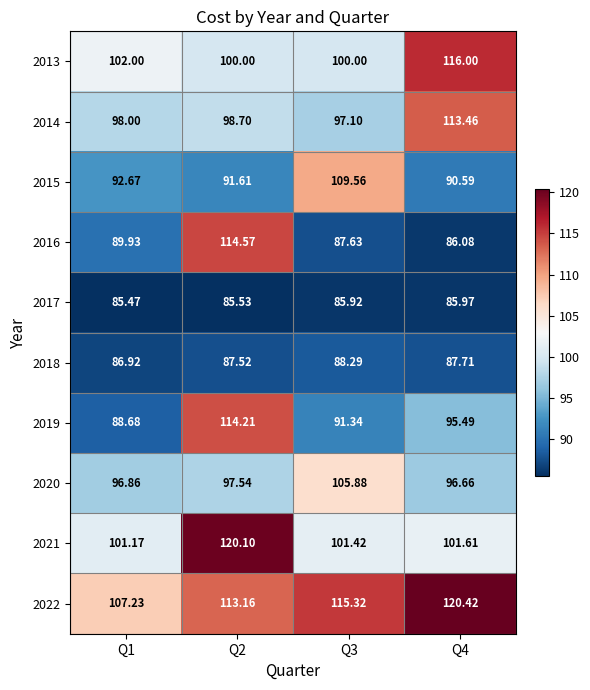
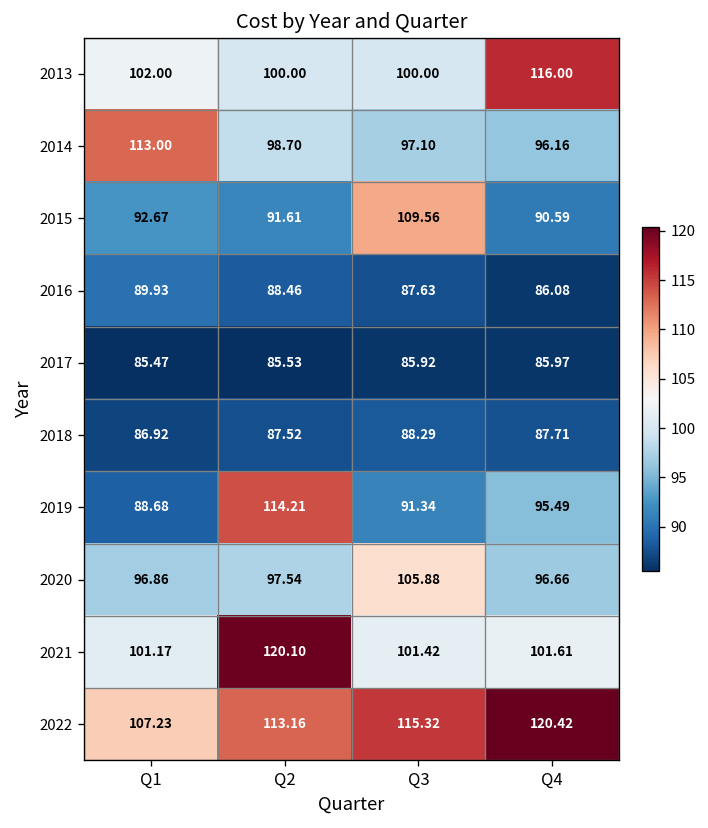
  {
    "2013": {
      "Q1": 102.00,
      "Q2": 100.00,
      "Q3": 100.00,
      "Q4": 116.00
    },
    "2014": {
-     "Q1": 98.00,
+     "Q1": 113.00,
      "Q2": 98.70,
      "Q3": 97.10,
-     "Q4": 113.46
+     "Q4": 96.16
    },
    "2015": {
      "Q1": 92.67,
      "Q2": 91.61,
      "Q3": 109.56,
      "Q4": 90.59
    },
    "2016": {
      "Q1": 89.93,
-     "Q2": 114.57,
+     "Q2": 88.46,
      "Q3": 87.63,
      "Q4": 86.08
    },
    "2017": {
      "Q1": 85.47,
      "Q2": 85.53,
      "Q3": 85.92,
      "Q4": 85.97
    },
    "2018": {
      "Q1": 86.92,
      "Q2": 87.52,
      "Q3": 88.29,
      "Q4": 87.71
    },
    "2019": {
      "Q1": 88.68,
      "Q2": 114.21,
      "Q3": 91.34,
      "Q4": 95.49
    },
    "2020": {
      "Q1": 96.86,
      "Q2": 97.54,
      "Q3": 105.88,
      "Q4": 96.66
    },
    "2021": {
      "Q1": 101.17,
      "Q2": 120.10,
      "Q3": 101.42,
      "Q4": 101.61
    },
    "2022": {
      "Q1": 107.23,
      "Q2": 113.16,
      "Q3": 115.32,
      "Q4": 120.42
    }
  }
